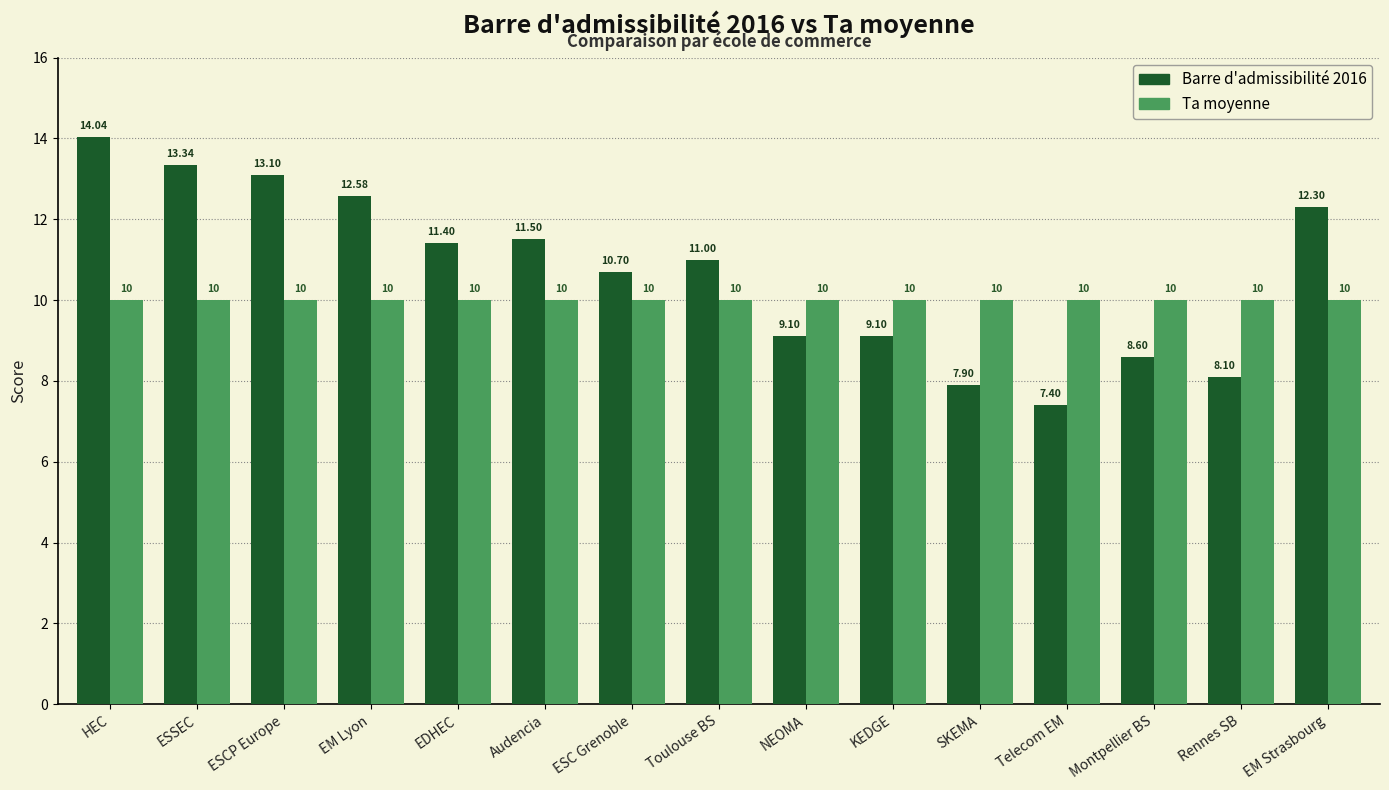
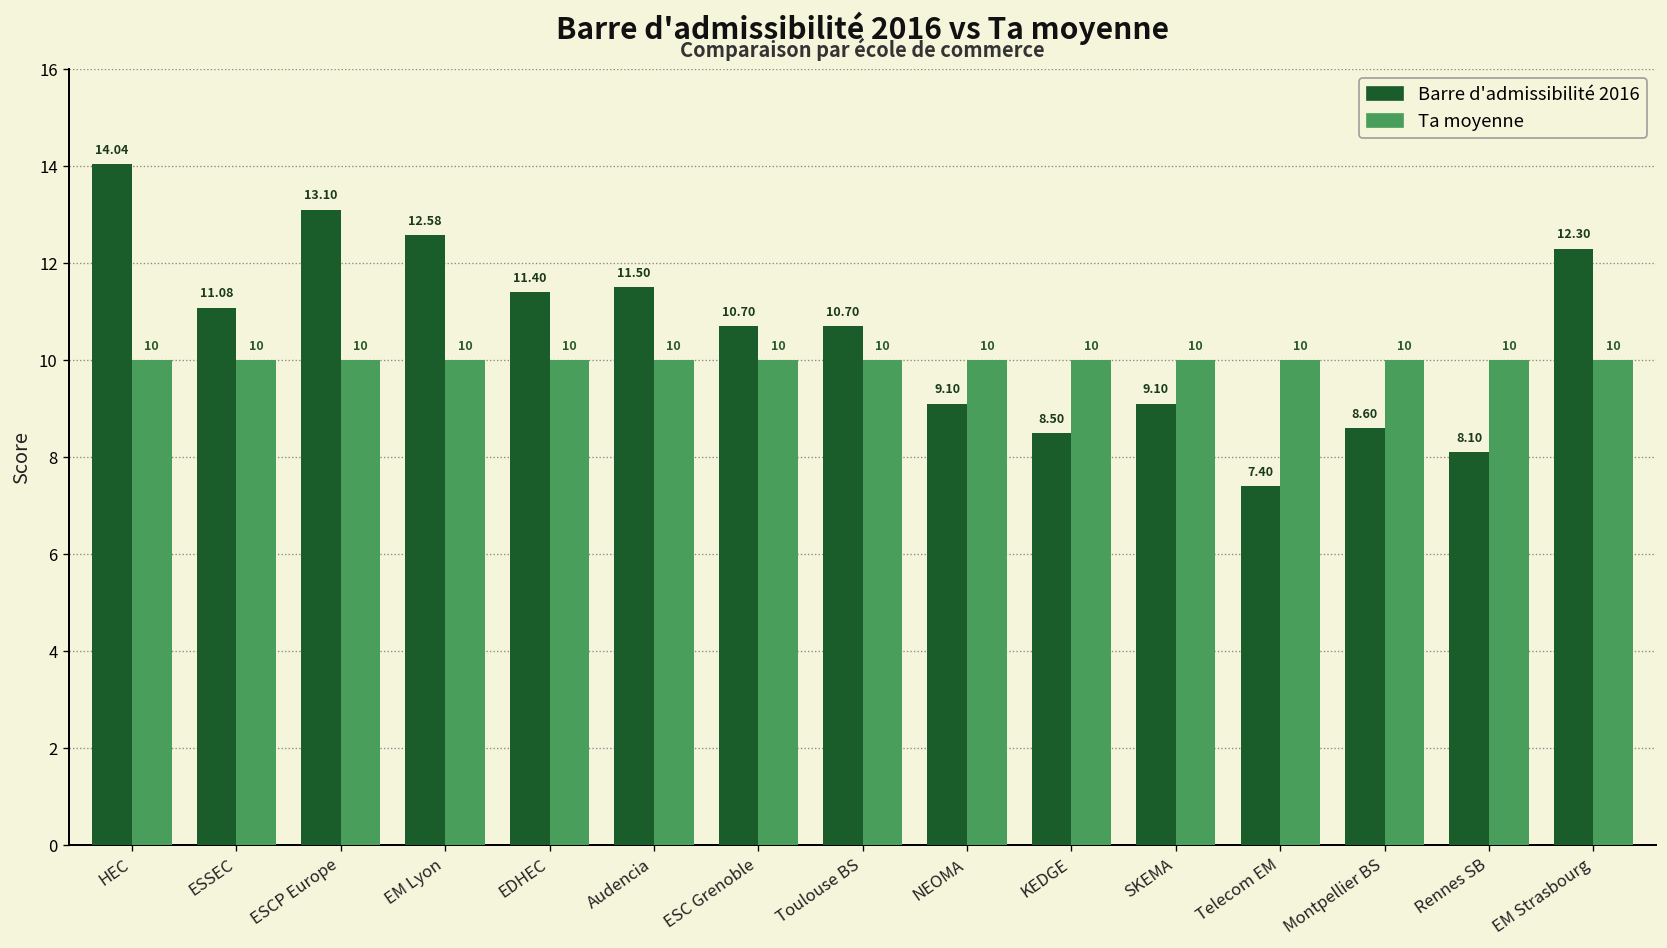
  {
    "Barre d'admissibilité 2016": {
      "HEC": 14.04,
-     "ESSEC": 13.34,
+     "ESSEC": 11.08,
      "ESCP Europe": 13.10,
      "EM Lyon": 12.58,
      "EDHEC": 11.40,
      "Audencia": 11.50,
      "ESC Grenoble": 10.70,
-     "Toulouse BS": 11.00,
+     "Toulouse BS": 10.70,
      "NEOMA": 9.10,
-     "KEDGE": 9.10,
-     "SKEMA": 7.90,
+     "KEDGE": 8.50,
+     "SKEMA": 9.10,
      "Telecom EM": 7.40,
      "Montpellier BS": 8.60,
      "Rennes SB": 8.10,
      "EM Strasbourg": 12.30
    },
    "Ta moyenne": {
      "HEC": 10,
      "ESSEC": 10,
      "ESCP Europe": 10,
      "EM Lyon": 10,
      "EDHEC": 10,
      "Audencia": 10,
      "ESC Grenoble": 10,
      "Toulouse BS": 10,
      "NEOMA": 10,
      "KEDGE": 10,
      "SKEMA": 10,
      "Telecom EM": 10,
      "Montpellier BS": 10,
      "Rennes SB": 10,
      "EM Strasbourg": 10
    }
  }
